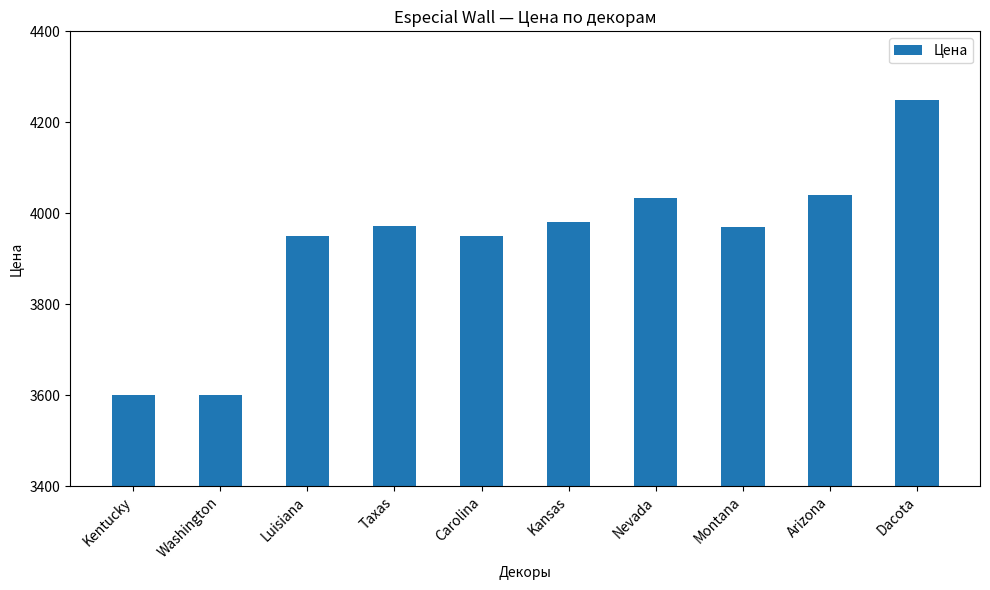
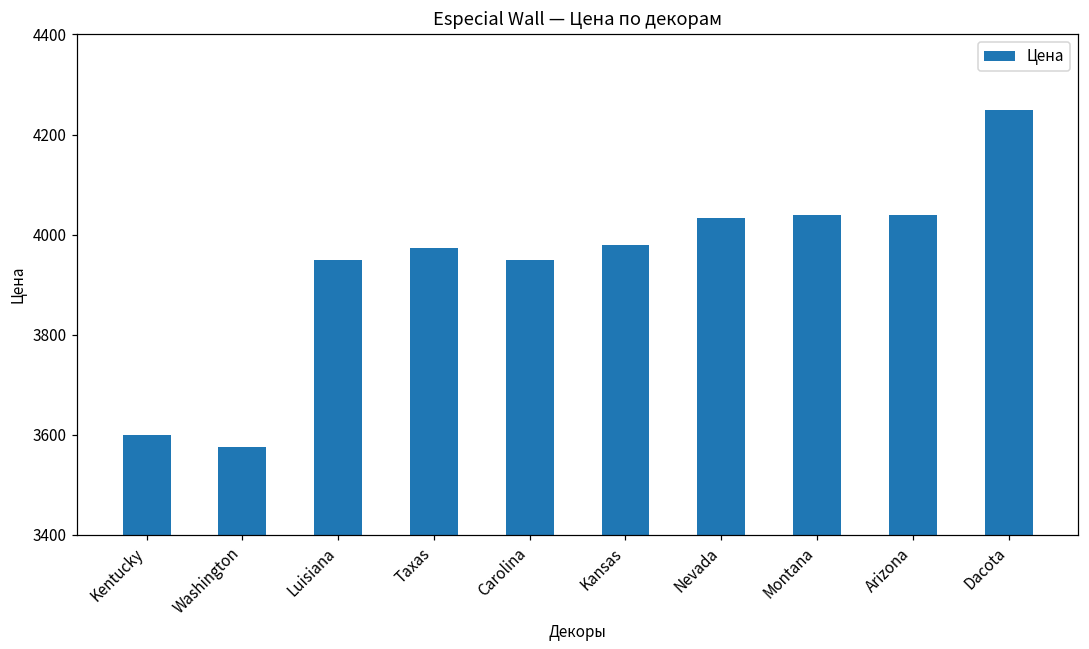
  {
    "Kentucky": 3600,
-   "Washington": 3600,
+   "Washington": 3580,
    "Luisiana": 3950,
    "Taxas": 3970,
    "Carolina": 3950,
    "Kansas": 3980,
    "Nevada": 4030,
-   "Montana": 3970,
+   "Montana": 4040,
    "Arizona": 4040,
    "Dacota": 4250
  }
